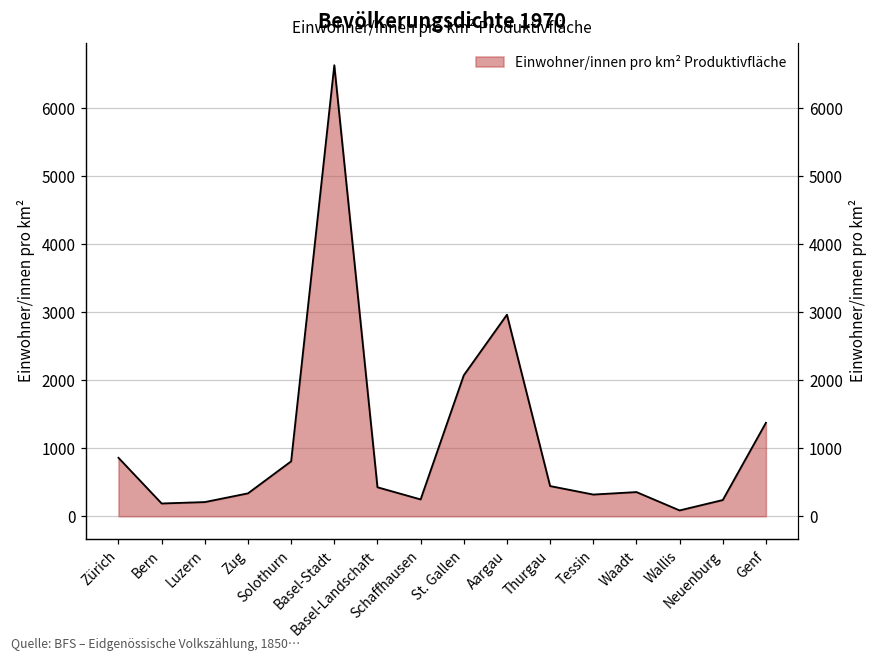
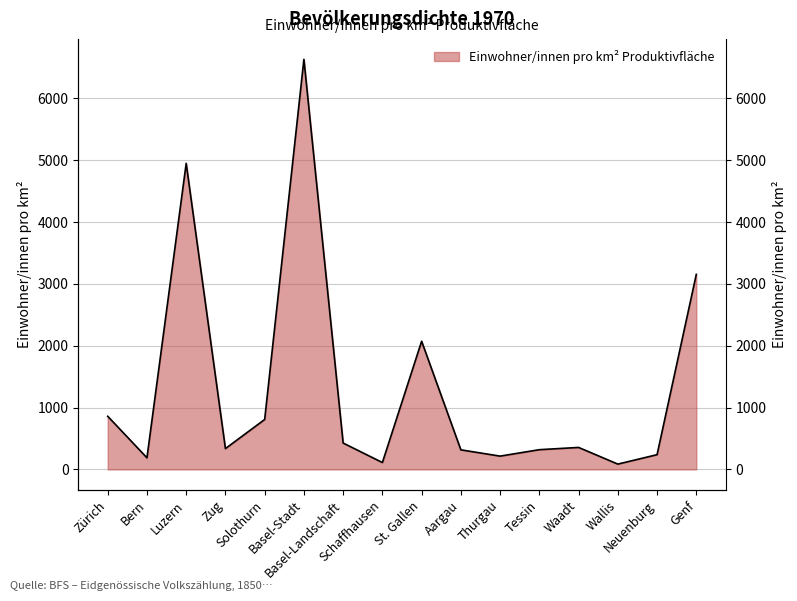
  {
    "Zürich": 900,
    "Bern": 200,
-   "Luzern": 200,
+   "Luzern": 4900,
    "Zug": 300,
    "Solothurn": 800,
    "Basel-Stadt": 6600,
    "Basel-Landschaft": 400,
-   "Schaffhausen": 200,
+   "Schaffhausen": 100,
    "St. Gallen": 2100,
-   "Aargau": 3000,
-   "Thurgau": 400,
+   "Aargau": 300,
+   "Thurgau": 200,
    "Tessin": 300,
    "Waadt": 400,
    "Wallis": 100,
    "Neuenburg": 200,
-   "Genf": 1400
+   "Genf": 3200
  }
